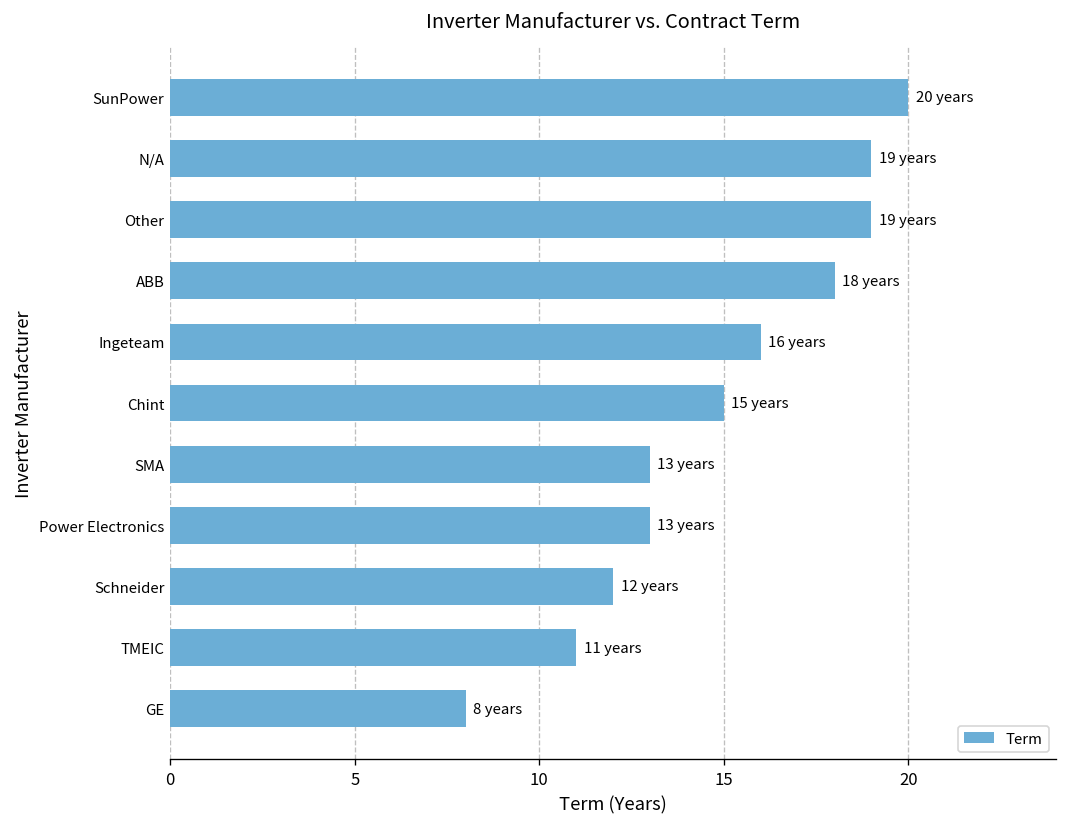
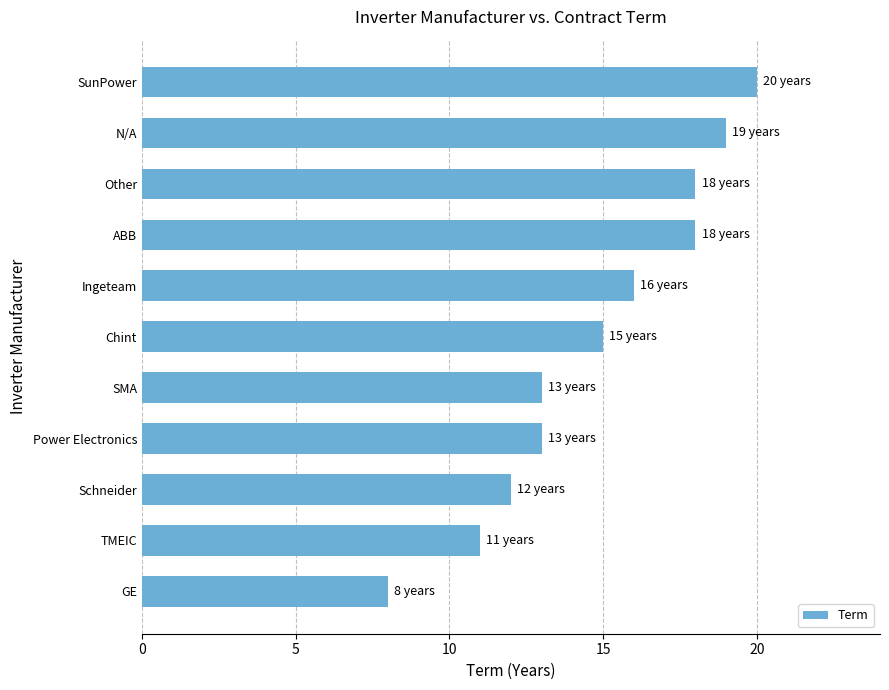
  {
    "SunPower": 20,
    "N/A": 19,
-   "Other": 19,
+   "Other": 18,
    "ABB": 18,
    "Ingeteam": 16,
    "Chint": 15,
    "SMA": 13,
    "Power Electronics": 13,
    "Schneider": 12,
    "TMEIC": 11,
    "GE": 8
  }
